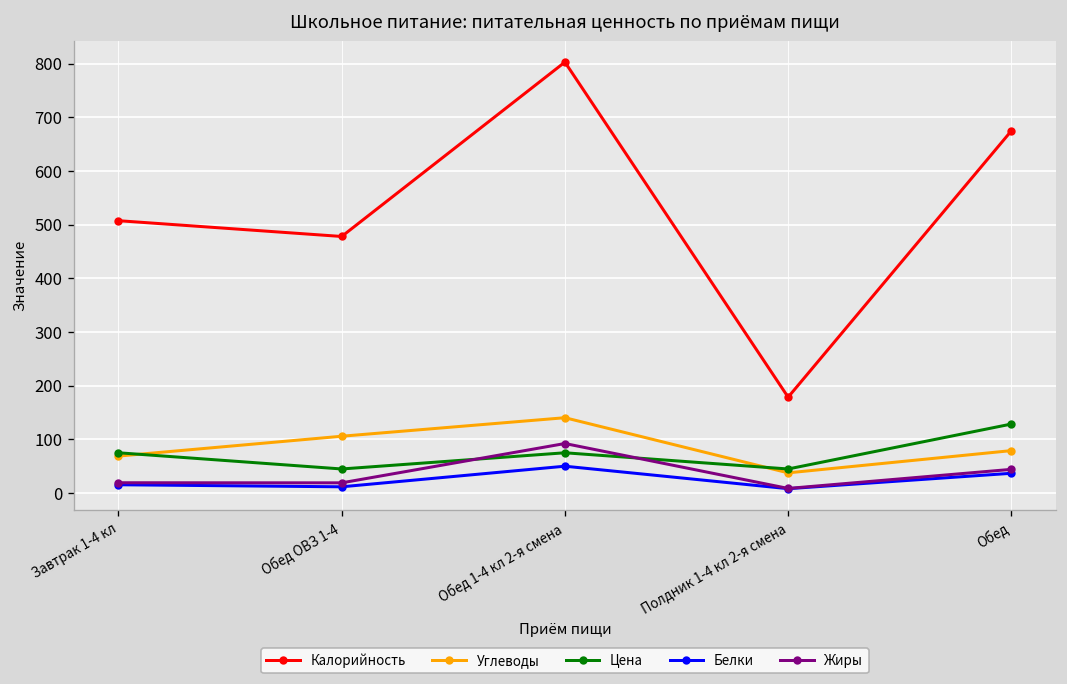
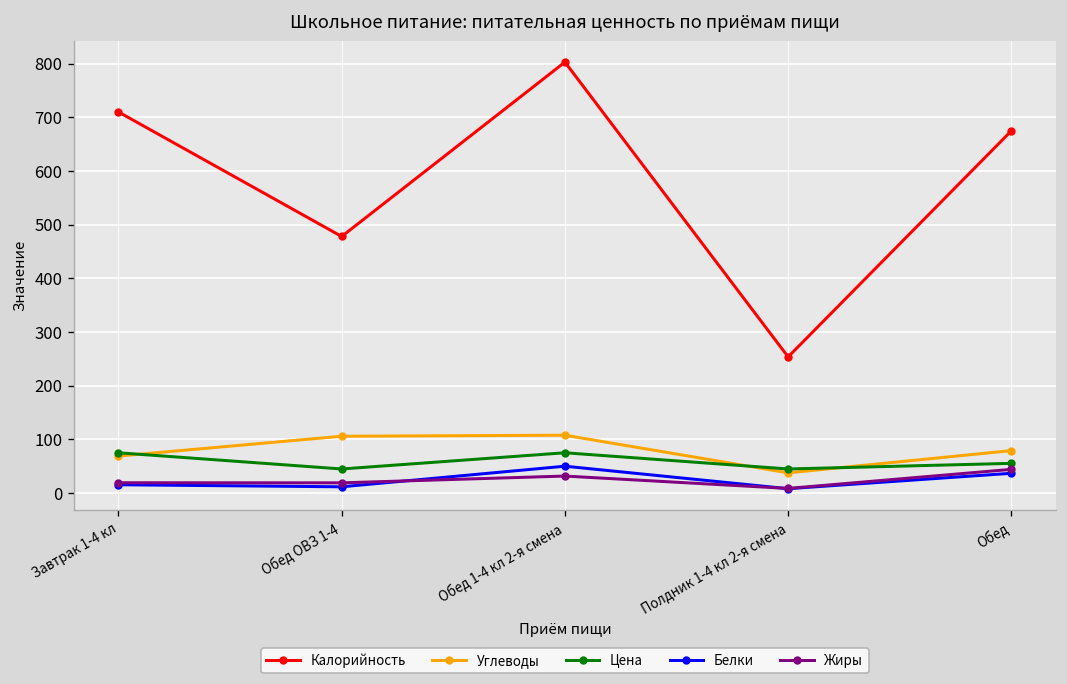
  {
    "Калорийность": {
-     "Завтрак 1-4 кл": 510,
+     "Завтрак 1-4 кл": 710,
      "Обед ОВЗ 1-4": 480,
      "Обед 1-4 кл 2-я смена": 800,
-     "Полдник 1-4 кл 2-я смена": 180,
+     "Полдник 1-4 кл 2-я смена": 250,
      "Обед": 670
    },
    "Углеводы": {
      "Завтрак 1-4 кл": 70,
      "Обед ОВЗ 1-4": 110,
-     "Обед 1-4 кл 2-я смена": 140,
+     "Обед 1-4 кл 2-я смена": 110,
      "Полдник 1-4 кл 2-я смена": 40,
      "Обед": 80
    },
    "Цена": {
      "Завтрак 1-4 кл": 70,
      "Обед ОВЗ 1-4": 40,
      "Обед 1-4 кл 2-я смена": 70,
      "Полдник 1-4 кл 2-я смена": 40,
-     "Обед": 130
+     "Обед": 60
    },
    "Белки": {
      "Обед ОВЗ 1-4": 10,
      "Обед 1-4 кл 2-я смена": 50,
      "Обед": 40
    },
    "Жиры": {
      "Обед ОВЗ 1-4": 20,
-     "Обед 1-4 кл 2-я смена": 90,
+     "Обед 1-4 кл 2-я смена": 30,
      "Обед": 40
    }
  }
